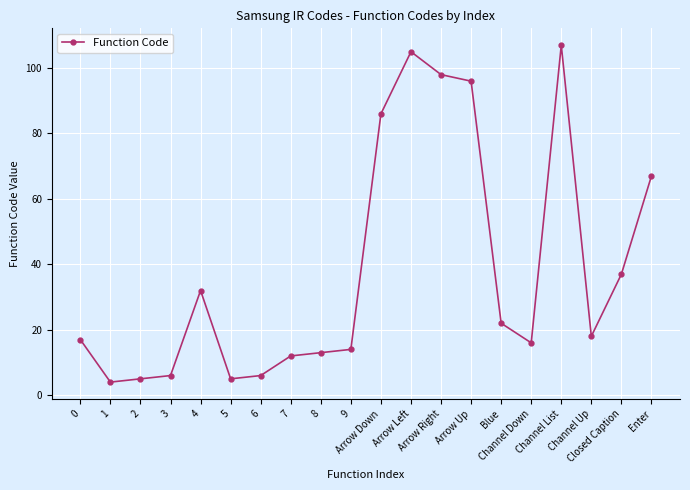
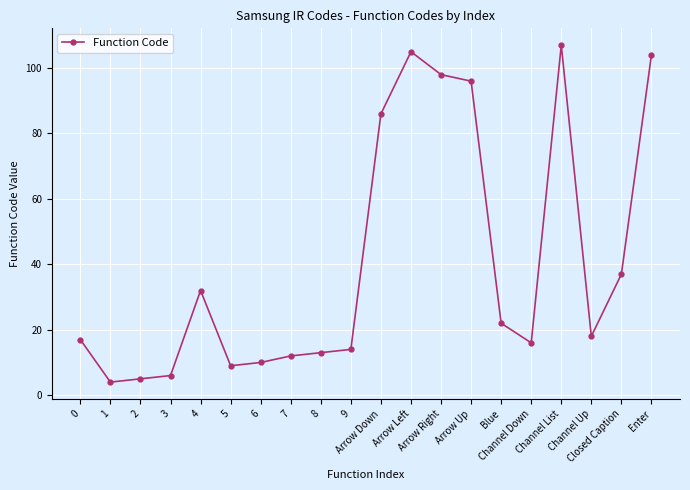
  {
    "0": 17,
    "1": 4,
    "2": 5,
    "3": 6,
    "4": 32,
-   "5": 5,
-   "6": 6,
+   "5": 9,
+   "6": 10,
    "7": 12,
    "8": 13,
    "9": 14,
    "Arrow Down": 86,
    "Arrow Left": 105,
    "Arrow Right": 98,
    "Arrow Up": 96,
    "Blue": 22,
    "Channel Down": 16,
    "Channel List": 107,
    "Channel Up": 18,
    "Closed Caption": 37,
-   "Enter": 67
+   "Enter": 104
  }
